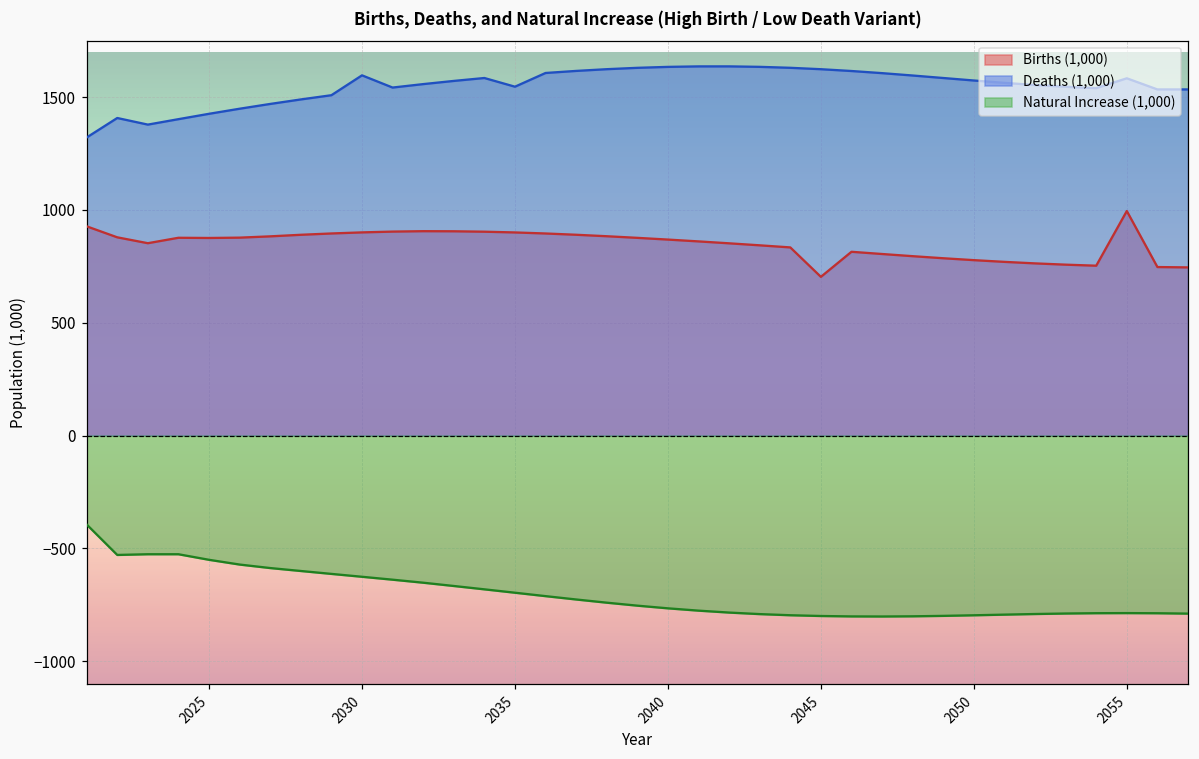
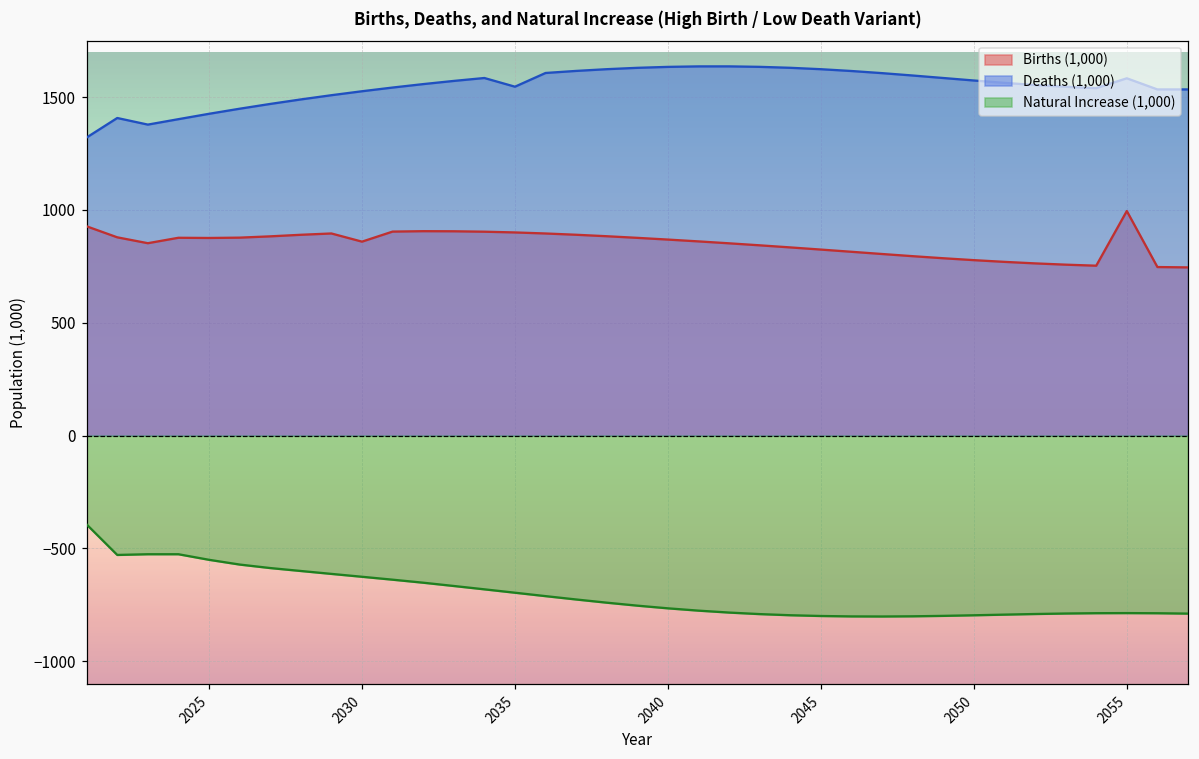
  {
    "Births (1,000)": {
      "2025": 880,
-     "2030": 900,
+     "2030": 860,
      "2035": 900,
      "2040": 870,
-     "2045": 700,
+     "2045": 820,
      "2050": 780,
      "2055": 1000
    },
    "Deaths (1,000)": {
      "2025": 1430,
-     "2030": 1600,
+     "2030": 1530,
      "2035": 1550,
      "2040": 1630,
      "2045": 1620,
      "2050": 1570
    }
  }
